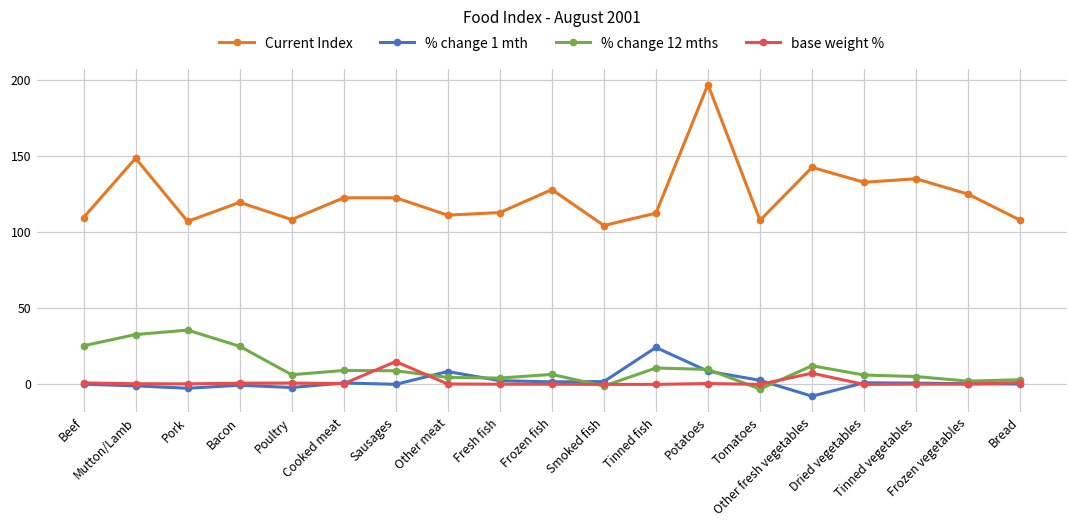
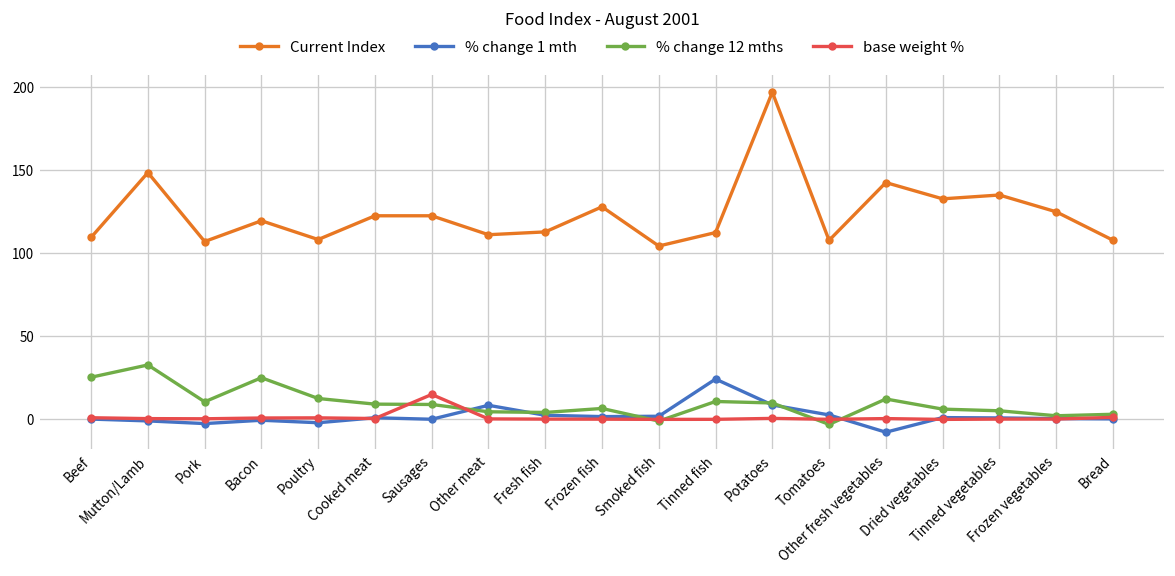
  {
    "Current Index": {
      "Beef": 110,
      "Mutton/Lamb": 149,
      "Pork": 107,
      "Bacon": 120,
      "Poultry": 108,
      "Cooked meat": 123,
      "Sausages": 123,
      "Other meat": 111,
      "Fresh fish": 113,
      "Frozen fish": 128,
      "Smoked fish": 104,
      "Tinned fish": 113,
      "Potatoes": 197,
      "Tomatoes": 108,
      "Other fresh vegetables": 143,
      "Dried vegetables": 133,
      "Tinned vegetables": 135,
      "Frozen vegetables": 125,
      "Bread": 108
    },
    "% change 1 mth": {
      "Pork": -3,
      "Poultry": -2,
      "Sausages": 0,
      "Other meat": 9,
      "Smoked fish": 2,
      "Tinned fish": 24,
      "Tomatoes": 3,
      "Other fresh vegetables": -8
    },
    "% change 12 mths": {
      "Beef": 25,
      "Mutton/Lamb": 33,
-     "Pork": 36,
+     "Pork": 11,
      "Bacon": 25,
-     "Poultry": 6,
+     "Poultry": 13,
      "Cooked meat": 9,
      "Sausages": 9,
      "Other meat": 5,
      "Frozen fish": 7,
      "Tinned fish": 11,
      "Tomatoes": -3,
      "Other fresh vegetables": 12,
      "Dried vegetables": 6,
      "Tinned vegetables": 5,
      "Bread": 3
    },
    "base weight %": {
      "Pork": 0,
      "Poultry": 1,
      "Sausages": 15,
      "Other meat": 0,
      "Fresh fish": 0,
      "Tinned fish": 0,
      "Potatoes": 1,
      "Tomatoes": 0,
-     "Other fresh vegetables": 7
+     "Other fresh vegetables": 1
    }
  }
